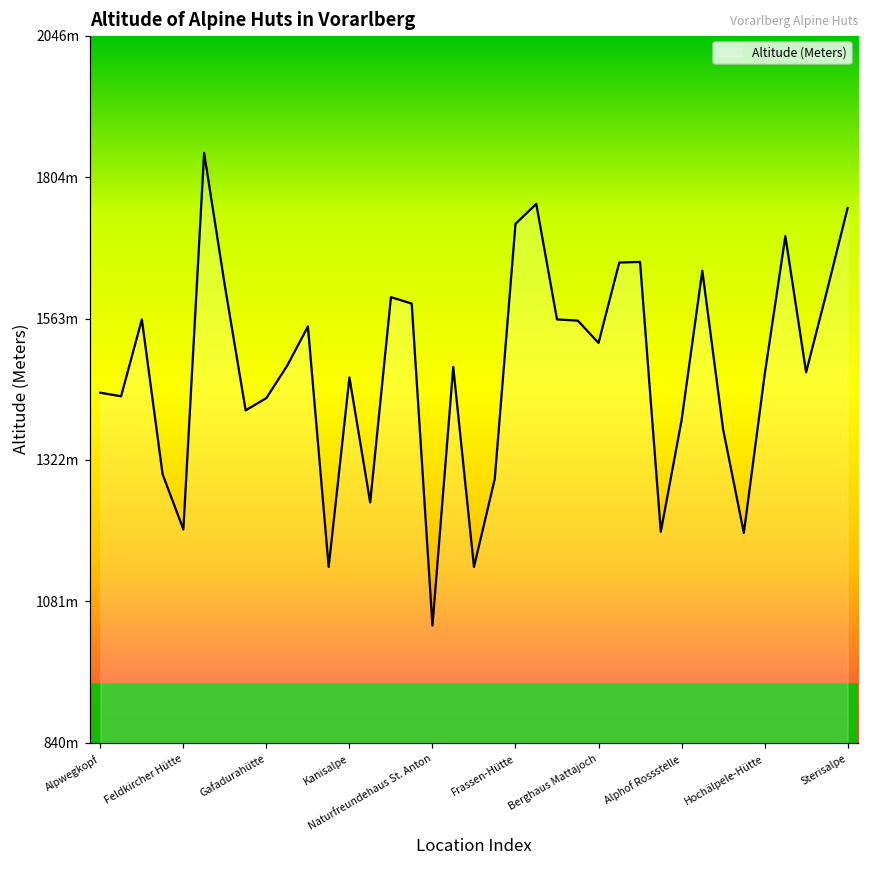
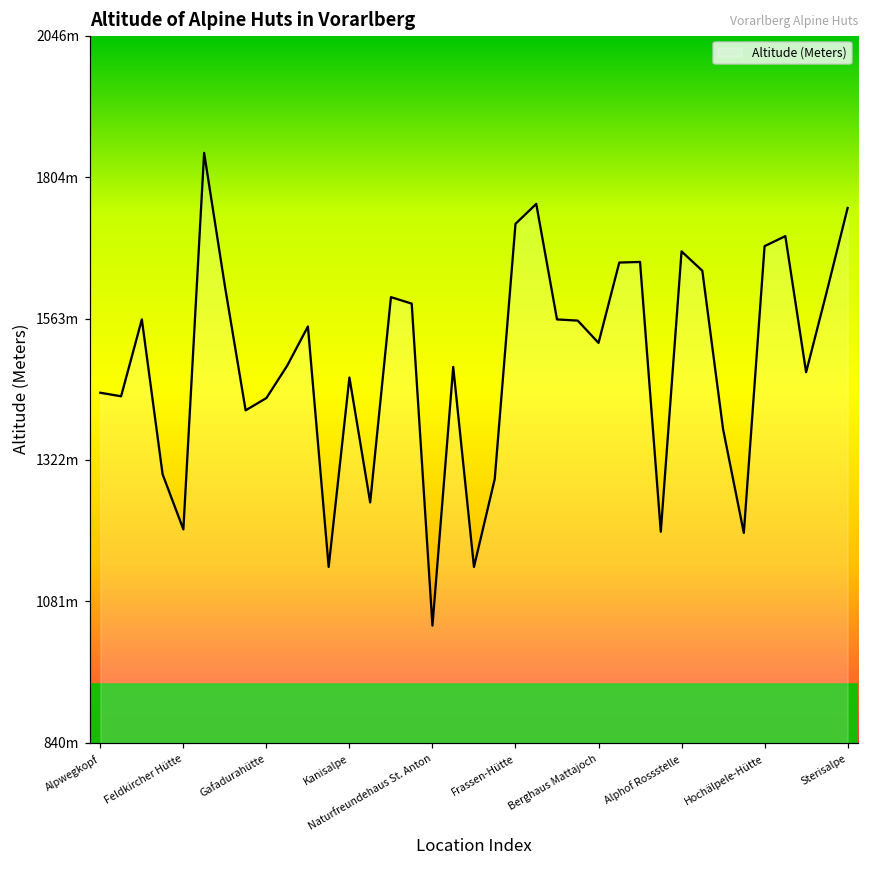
  {
    "Alpwegkopf": "1440m",
    "Feldkircher Hütte": "1200m",
    "Gafadurahütte": "1430m",
    "Kanisalpe": "1460m",
    "Naturfreundehaus St. Anton": "1040m",
    "Frassen-Hütte": "1730m",
    "Berghaus Mattajoch": "1520m",
-   "Alphof Rossstelle": "1390m",
-   "Hochälpele-Hütte": "1470m",
+   "Alphof Rossstelle": "1680m",
+   "Hochälpele-Hütte": "1690m",
    "Sterisalpe": "1750m"
  }
